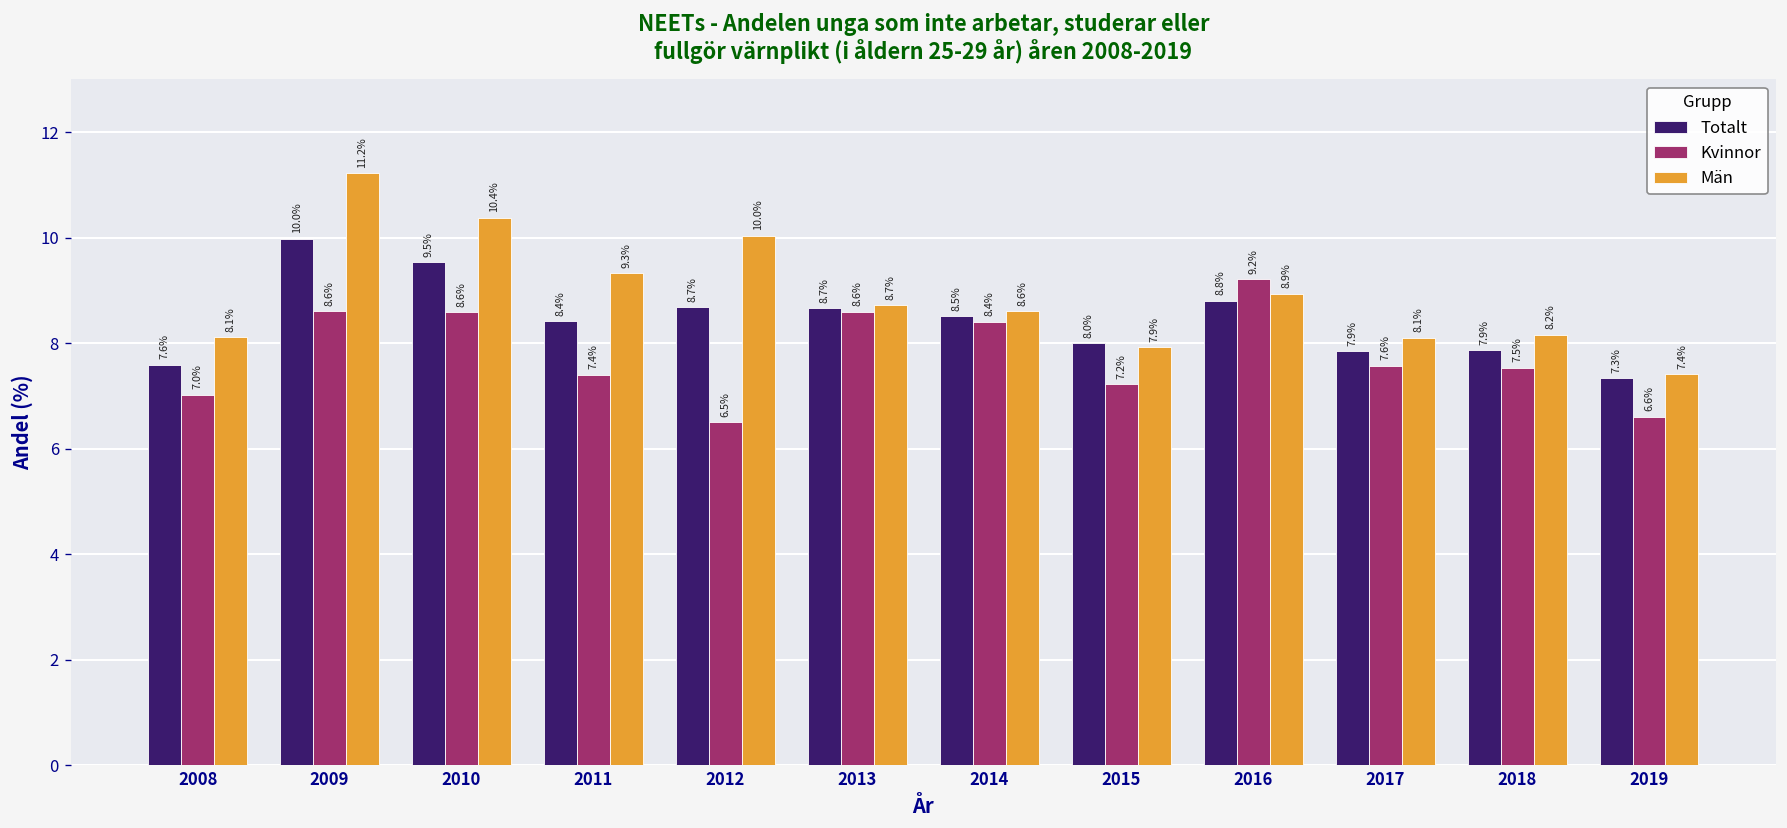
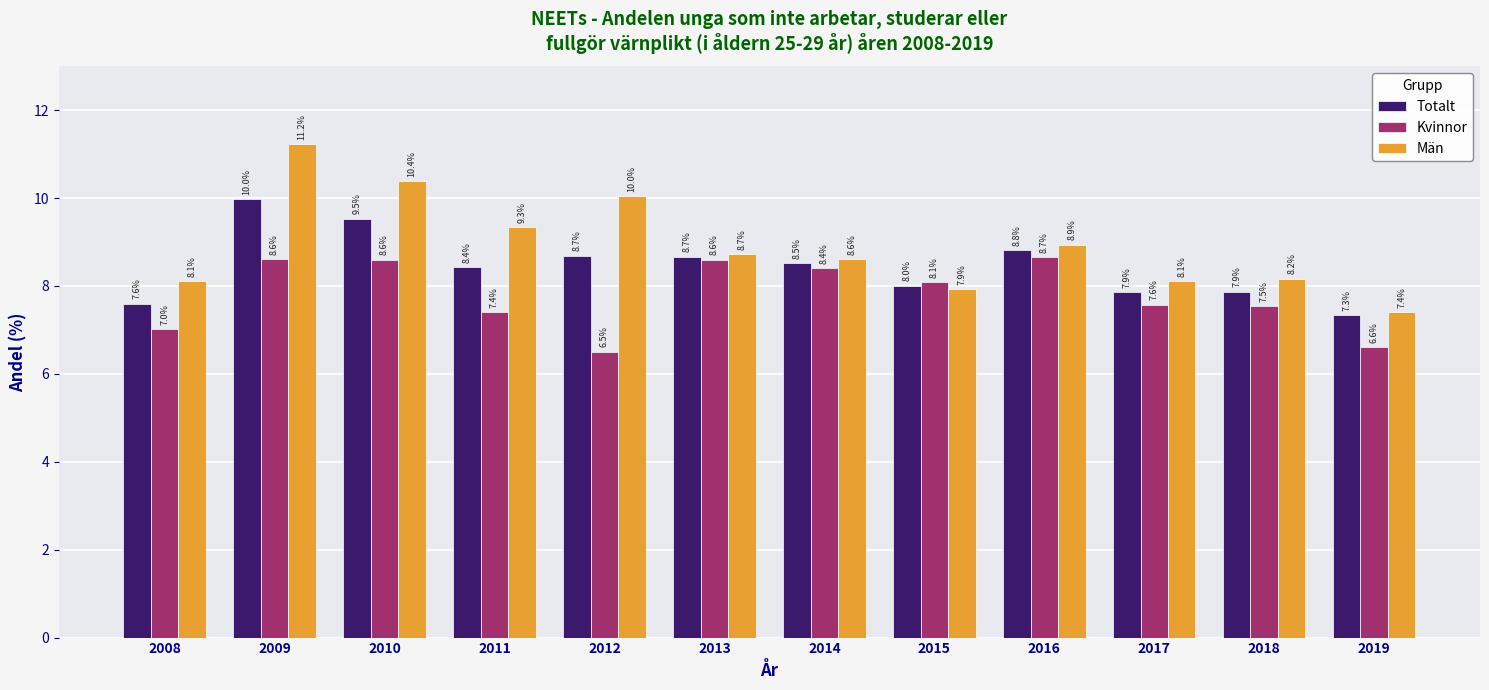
  {
    "Totalt": {
      "2008": "7.6%",
      "2009": "10.0%",
      "2010": "9.5%",
      "2011": "8.4%",
      "2012": "8.7%",
      "2013": "8.7%",
      "2014": "8.5%",
      "2015": "8.0%",
      "2016": "8.8%",
      "2017": "7.9%",
      "2018": "7.9%",
      "2019": "7.3%"
    },
    "Kvinnor": {
      "2008": "7.0%",
      "2009": "8.6%",
      "2010": "8.6%",
      "2011": "7.4%",
      "2012": "6.5%",
      "2013": "8.6%",
      "2014": "8.4%",
-     "2015": "7.2%",
-     "2016": "9.2%",
+     "2015": "8.1%",
+     "2016": "8.7%",
      "2017": "7.6%",
      "2018": "7.5%",
      "2019": "6.6%"
    },
    "Män": {
      "2008": "8.1%",
      "2009": "11.2%",
      "2010": "10.4%",
      "2011": "9.3%",
      "2012": "10.0%",
      "2013": "8.7%",
      "2014": "8.6%",
      "2015": "7.9%",
      "2016": "8.9%",
      "2017": "8.1%",
      "2018": "8.2%",
      "2019": "7.4%"
    }
  }
